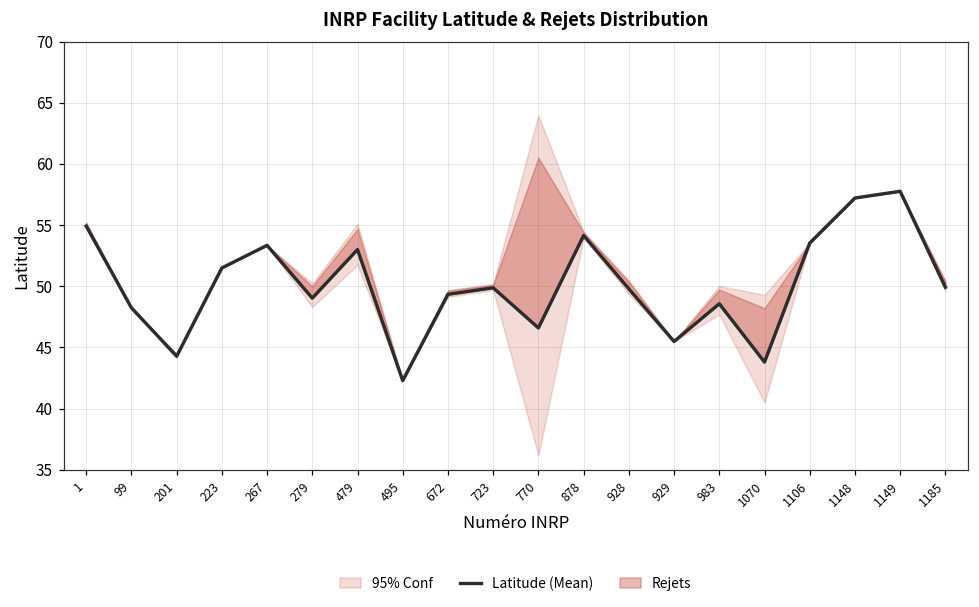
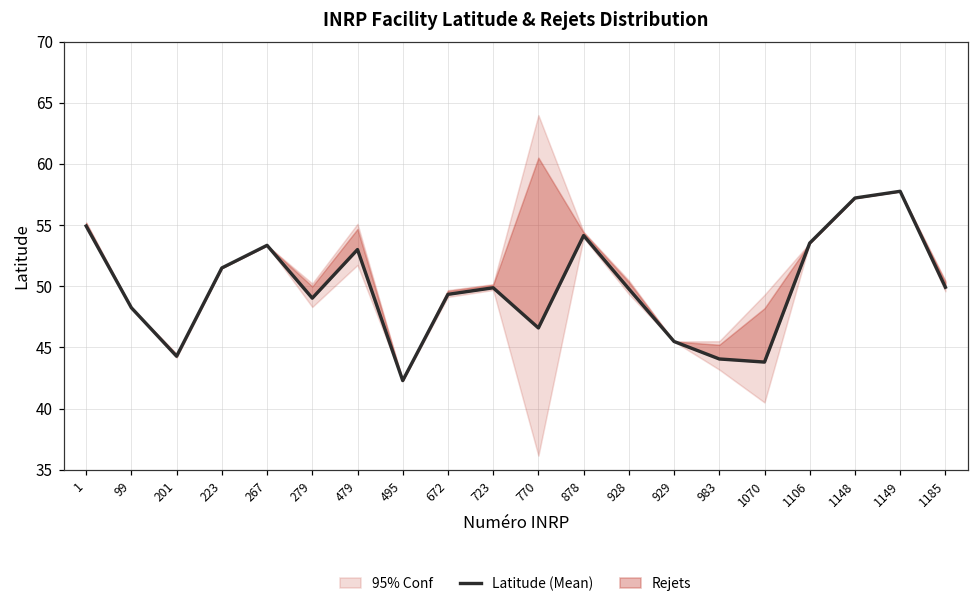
  {
    "Latitude (Mean)": {
      "1": 54.9,
      "279": 49.0,
      "479": 53.0,
      "672": 49.3,
      "723": 49.9,
      "770": 46.6,
      "878": 54.1,
      "928": 49.8,
-     "983": 48.6,
+     "983": 44.1,
      "1070": 43.8,
      "1185": 49.9
    }
  }
